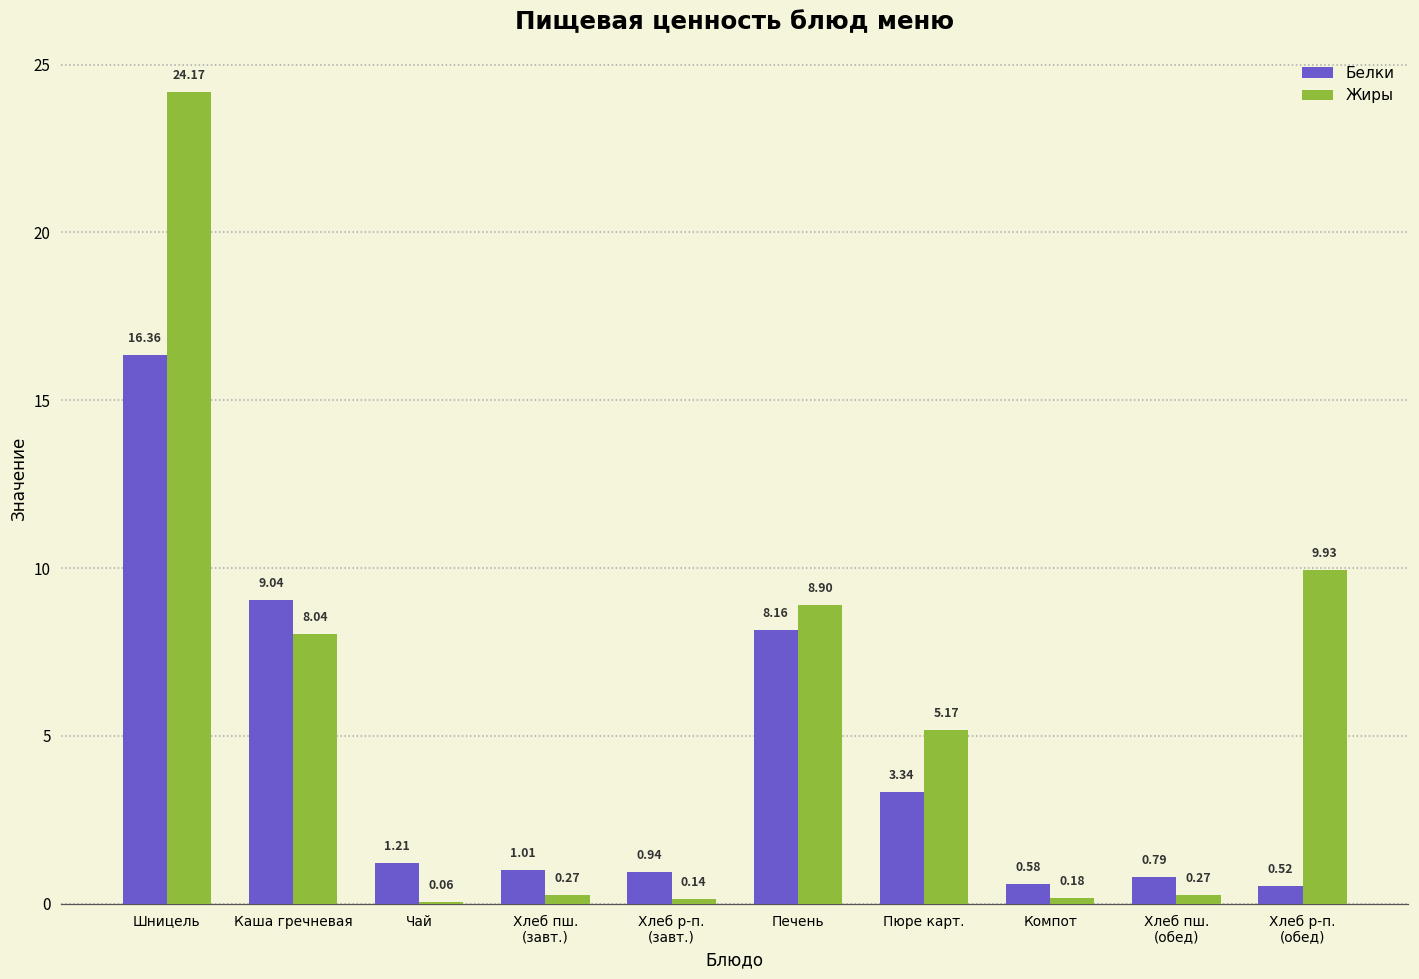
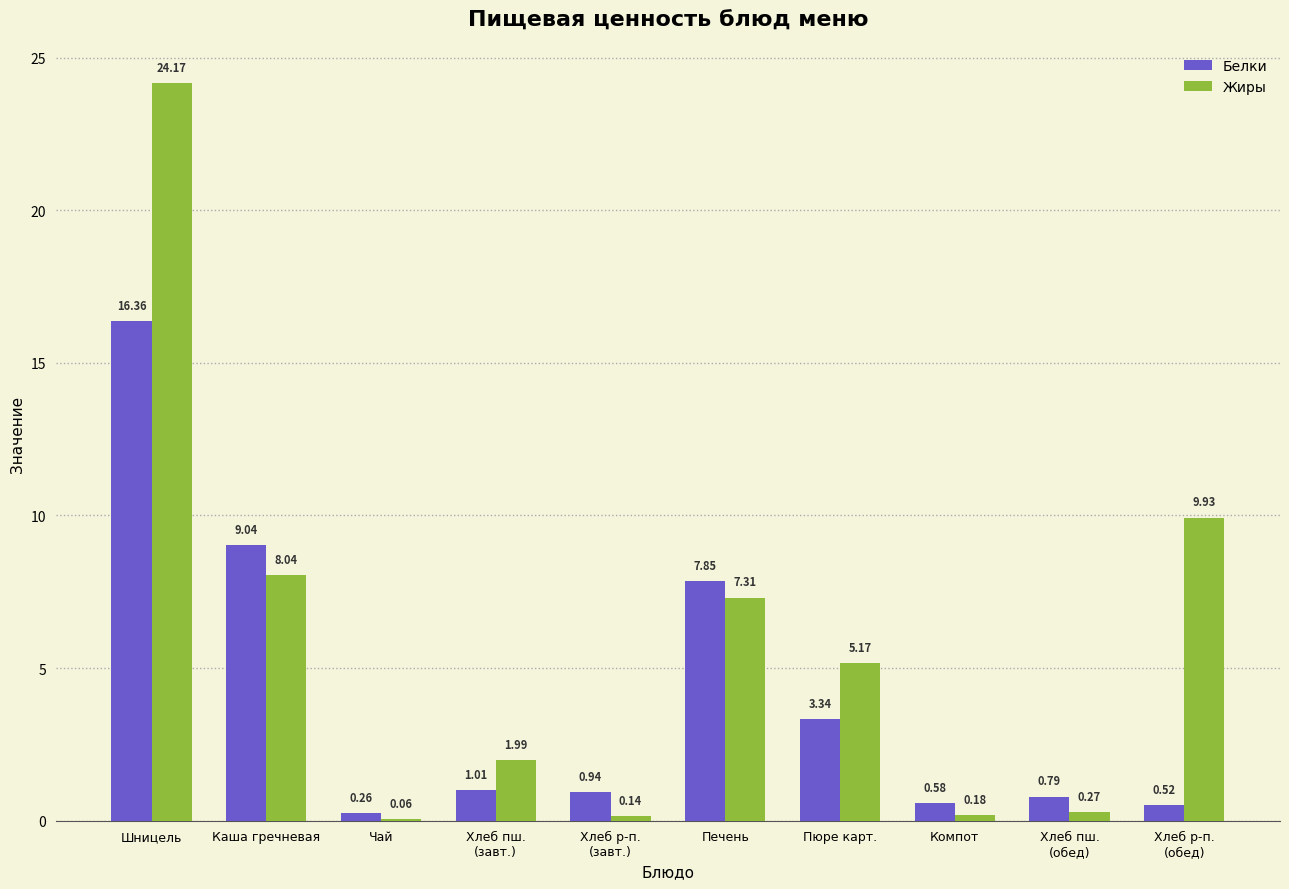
  {
    "Белки": {
      "Шницель": 16.36,
      "Каша гречневая": 9.04,
-     "Чай": 1.21,
+     "Чай": 0.26,
      "Хлеб пш. (завт.)": 1.01,
      "Хлеб р-п. (завт.)": 0.94,
-     "Печень": 8.16,
+     "Печень": 7.85,
      "Пюре карт.": 3.34,
      "Компот": 0.58,
      "Хлеб пш. (обед)": 0.79,
      "Хлеб р-п. (обед)": 0.52
    },
    "Жиры": {
      "Шницель": 24.17,
      "Каша гречневая": 8.04,
      "Чай": 0.06,
-     "Хлеб пш. (завт.)": 0.27,
+     "Хлеб пш. (завт.)": 1.99,
      "Хлеб р-п. (завт.)": 0.14,
-     "Печень": 8.90,
+     "Печень": 7.31,
      "Пюре карт.": 5.17,
      "Компот": 0.18,
      "Хлеб пш. (обед)": 0.27,
      "Хлеб р-п. (обед)": 9.93
    }
  }
